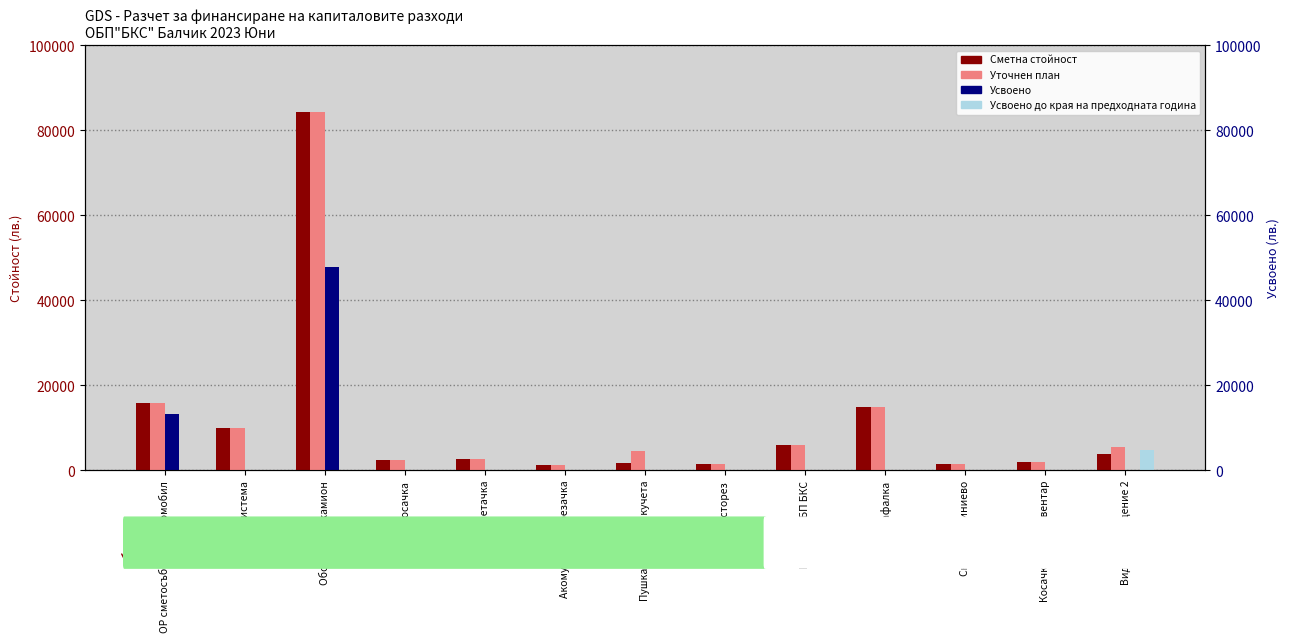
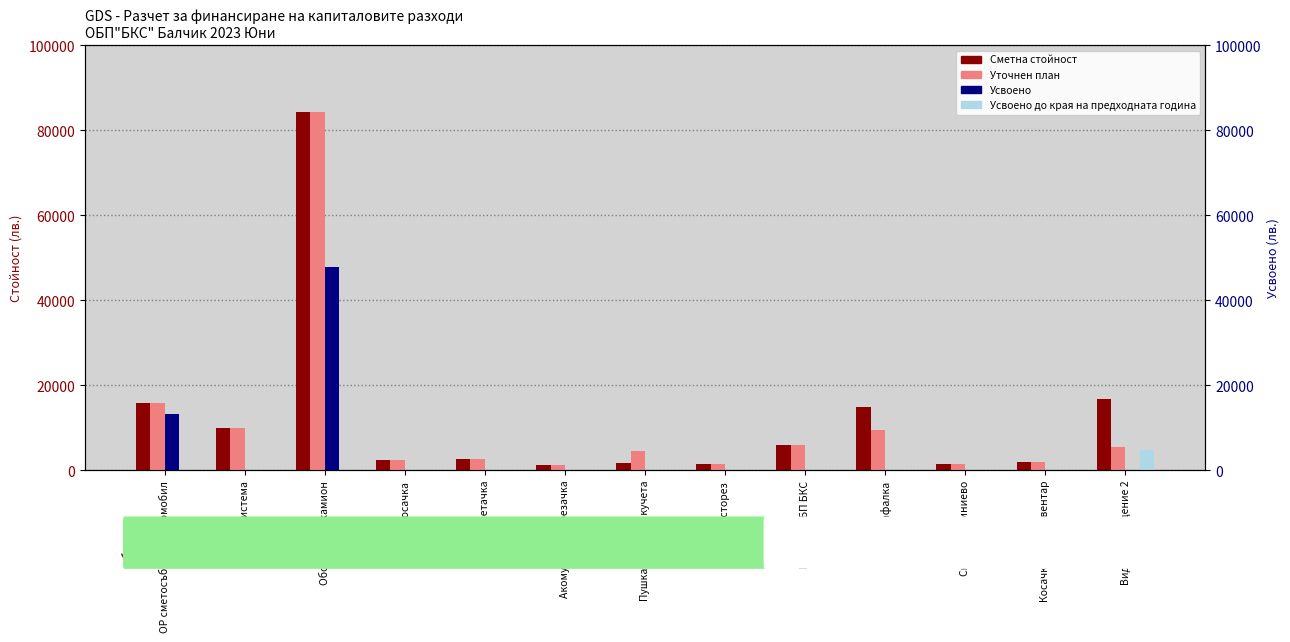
  {
    "Сметна стойност": {
      "ОР сметосъбиращ автомобил": 16000,
      "Навесна система": 10000,
      "Оборудване камион": 84000,
      "Косачка": 3000,
      "Ръчна метачка": 3000,
      "Акомулаторна резачка": 1000,
      "Пушка упояване кучета": 2000,
      "Храсторез": 2000,
      "Резачка ОБП БКС": 6000,
      "Катафалка": 15000,
      "Скеле алуминиево": 2000,
      "Косачка прик инвентар": 2000,
-     "Видеонаблюдение 2": 4000
+     "Видеонаблюдение 2": 17000
    },
    "Уточнен план": {
      "ОР сметосъбиращ автомобил": 16000,
      "Навесна система": 10000,
      "Оборудване камион": 84000,
      "Косачка": 3000,
      "Ръчна метачка": 3000,
      "Акомулаторна резачка": 1000,
      "Пушка упояване кучета": 5000,
      "Храсторез": 2000,
      "Резачка ОБП БКС": 6000,
-     "Катафалка": 15000,
+     "Катафалка": 9000,
      "Скеле алуминиево": 2000,
      "Косачка прик инвентар": 2000,
      "Видеонаблюдение 2": 6000
    },
    "Усвоено": {
      "ОР сметосъбиращ автомобил": 13000,
      "Навесна система": 0,
      "Оборудване камион": 48000,
      "Косачка": 0,
      "Ръчна метачка": 0,
      "Акомулаторна резачка": 0,
      "Пушка упояване кучета": 0,
      "Храсторез": 0,
      "Резачка ОБП БКС": 0,
      "Катафалка": 0,
      "Скеле алуминиево": 0,
      "Косачка прик инвентар": 0,
      "Видеонаблюдение 2": 0
    },
    "Усвоено до края на предходната година": {
      "ОР сметосъбиращ автомобил": 0,
      "Навесна система": 0,
      "Оборудване камион": 0,
      "Косачка": 0,
      "Ръчна метачка": 0,
      "Акомулаторна резачка": 0,
      "Пушка упояване кучета": 0,
      "Храсторез": 0,
      "Резачка ОБП БКС": 0,
      "Катафалка": 0,
      "Скеле алуминиево": 0,
      "Косачка прик инвентар": 0,
      "Видеонаблюдение 2": 5000
    }
  }
